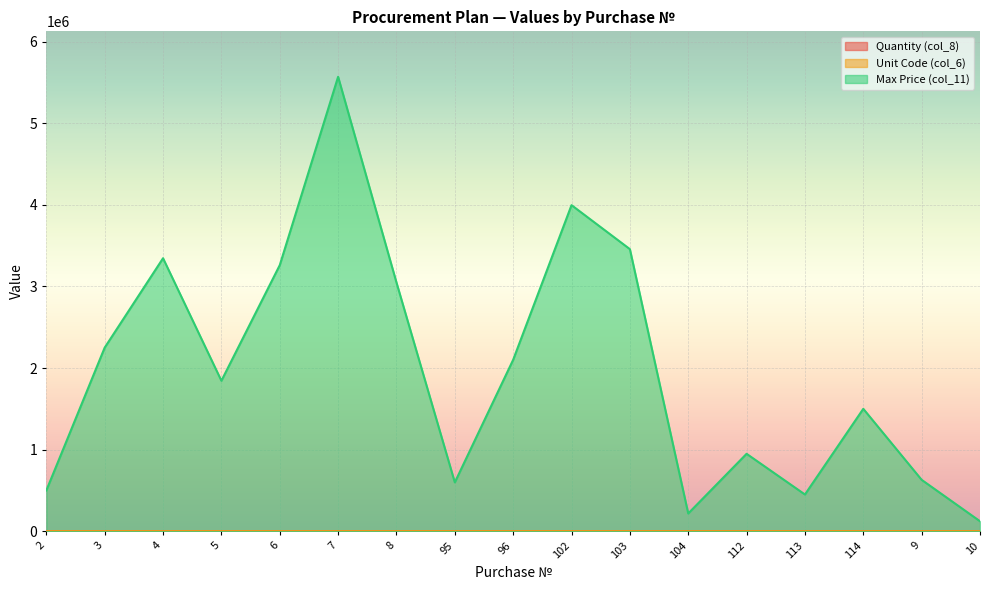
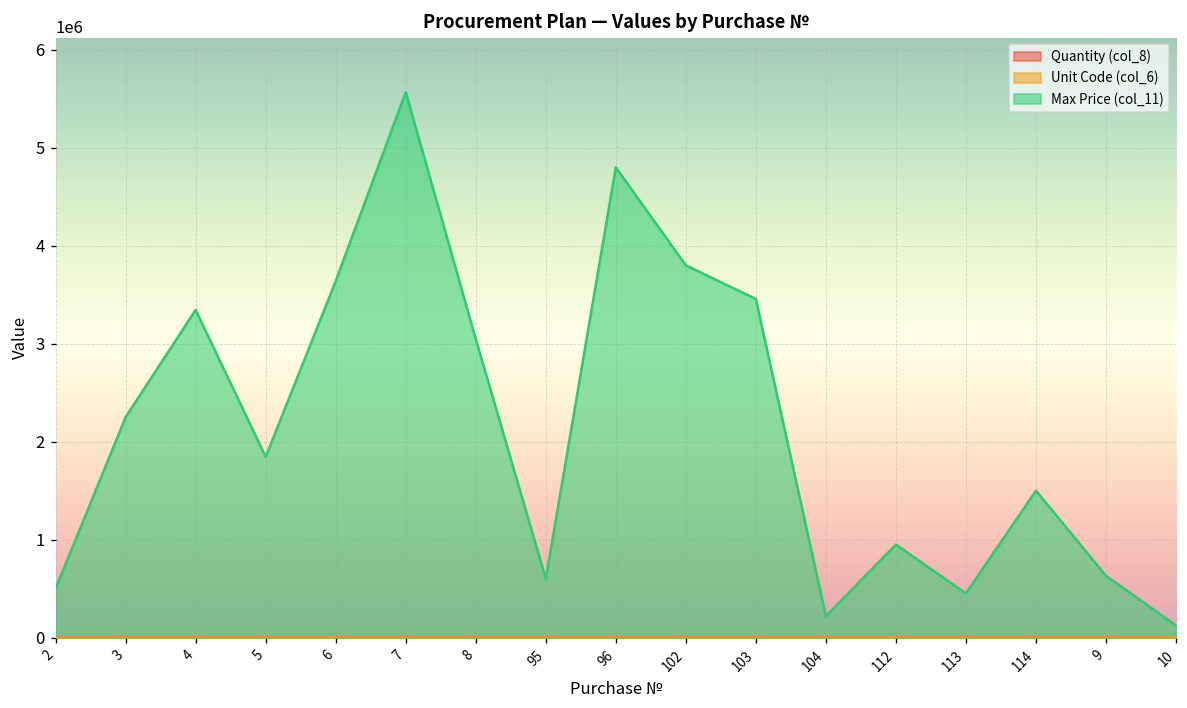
  {
    "Unit Code (col_6)": {
      "2": 0,
      "3": 0,
      "4": 0,
      "5": 0,
      "6": 0,
      "7": 0,
      "8": 0,
      "95": 0,
      "96": 0,
      "102": 0,
      "103": 0,
      "104": 0,
      "112": 0,
      "113": 0,
      "114": 0,
      "9": 0,
      "10": 0
    },
    "Max Price (col_11)": {
      "2": 500000,
      "3": 2300000,
      "4": 3300000,
      "5": 1800000,
-     "6": 3300000,
+     "6": 3600000,
      "7": 5600000,
      "8": 3000000,
      "95": 600000,
-     "96": 2100000,
-     "102": 4000000,
+     "96": 4800000,
+     "102": 3800000,
      "103": 3500000,
      "104": 200000,
      "112": 900000,
      "113": 500000,
      "114": 1500000,
      "9": 600000,
      "10": 100000
    }
  }
